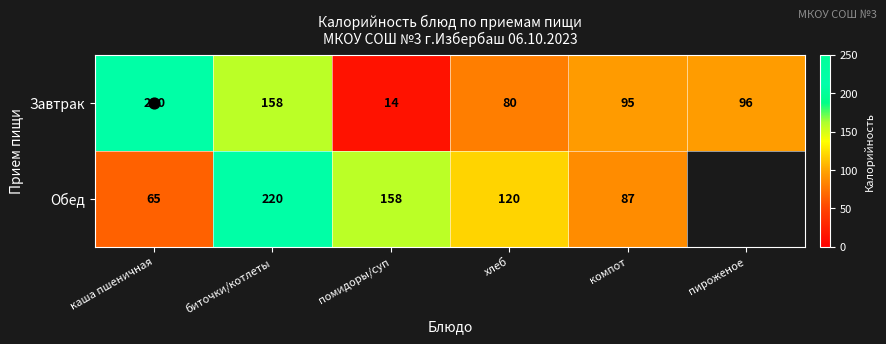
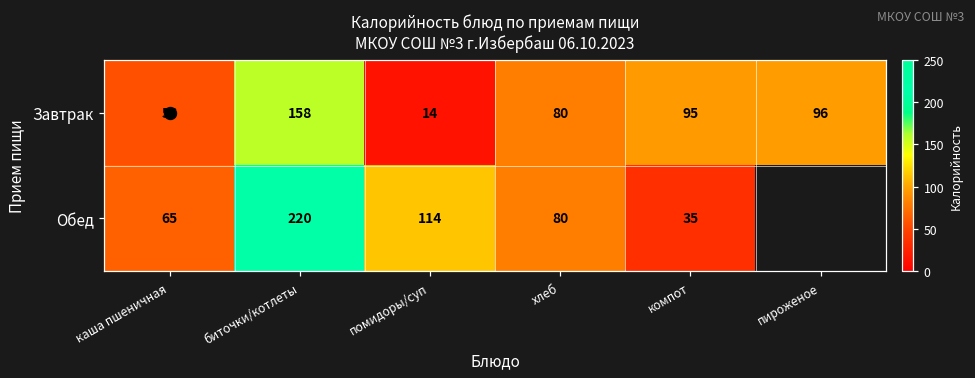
  {
    "Завтрак": {
-     "каша пшеничная": 220,
+     "каша пшеничная": 56,
      "биточки/котлеты": 158,
      "помидоры/суп": 14,
      "хлеб": 80,
      "компот": 95,
      "пироженое": 96
    },
    "Обед": {
      "каша пшеничная": 65,
      "биточки/котлеты": 220,
-     "помидоры/суп": 158,
-     "хлеб": 120,
-     "компот": 87
+     "помидоры/суп": 114,
+     "хлеб": 80,
+     "компот": 35
    }
  }
